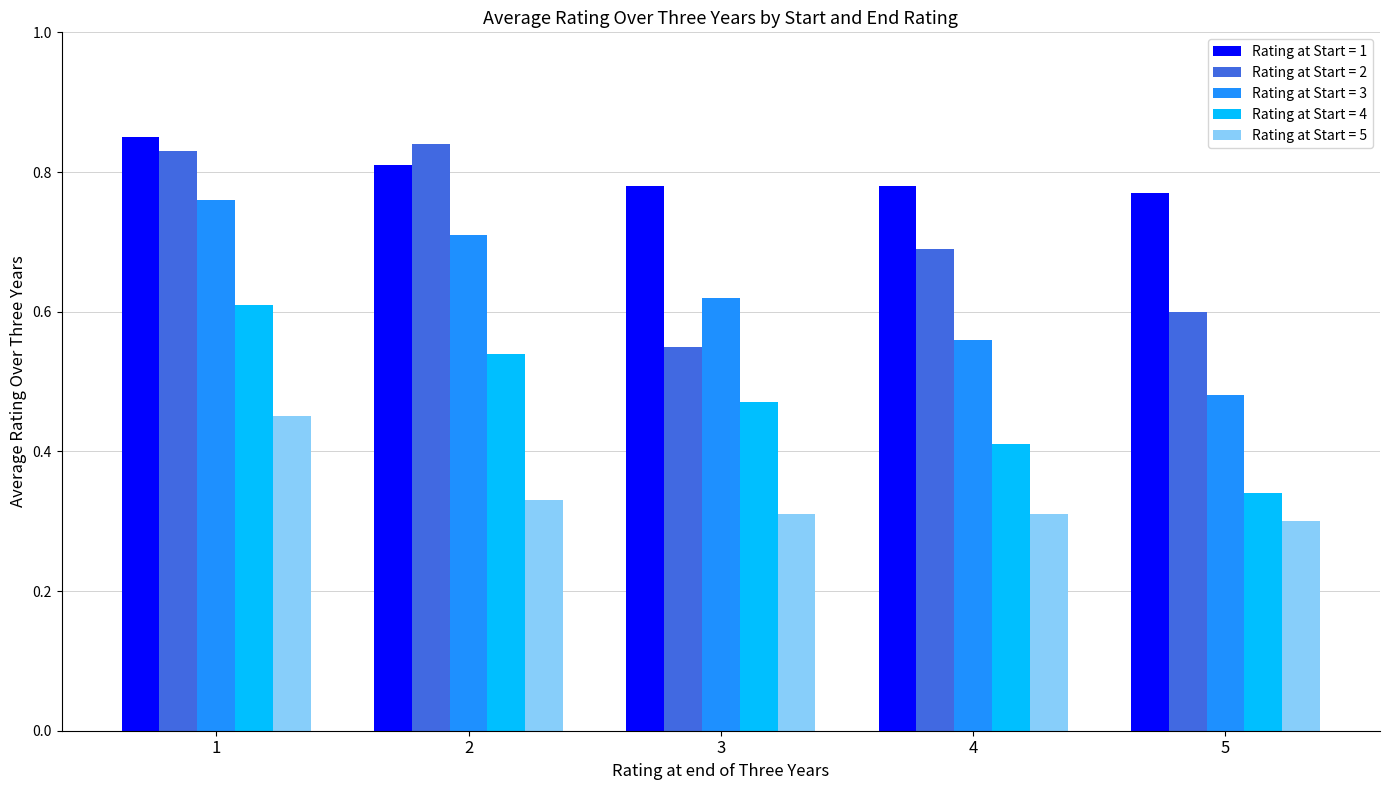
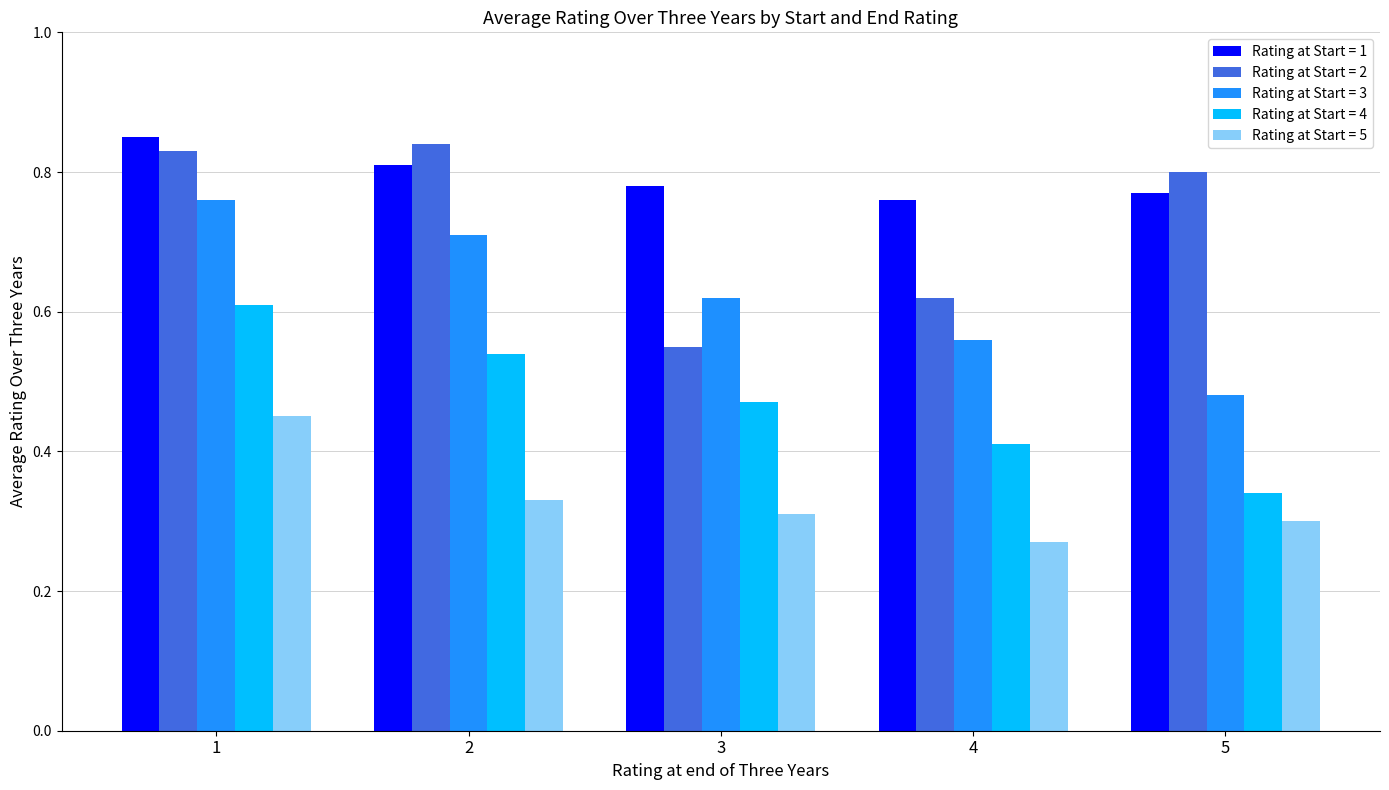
  {
    "Rating at Start = 1": {
      "1": 0.85,
      "2": 0.81,
      "3": 0.78,
-     "4": 0.78,
+     "4": 0.76,
      "5": 0.77
    },
    "Rating at Start = 2": {
      "1": 0.83,
      "2": 0.84,
      "3": 0.55,
-     "4": 0.69,
-     "5": 0.6
+     "4": 0.62,
+     "5": 0.8
    },
    "Rating at Start = 5": {
      "1": 0.45,
      "2": 0.33,
      "3": 0.31,
-     "4": 0.31,
+     "4": 0.27,
      "5": 0.30
    }
  }
